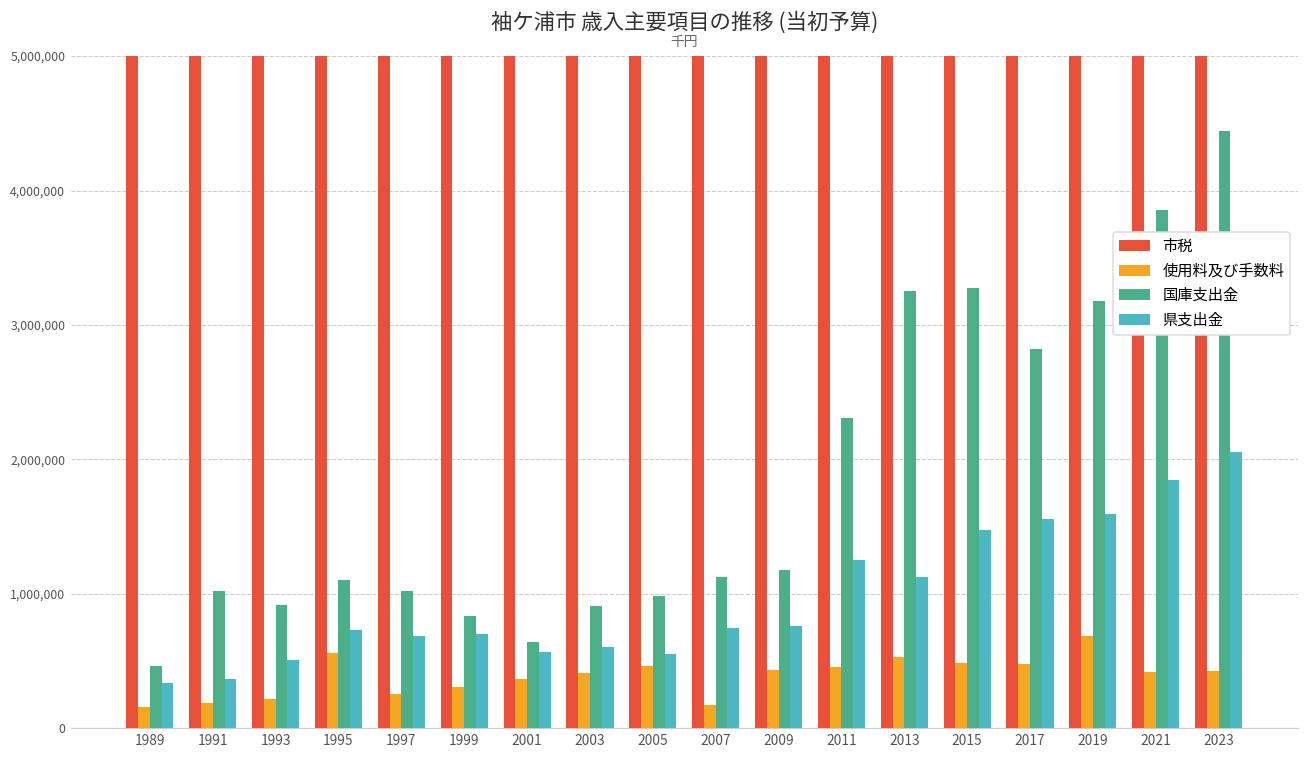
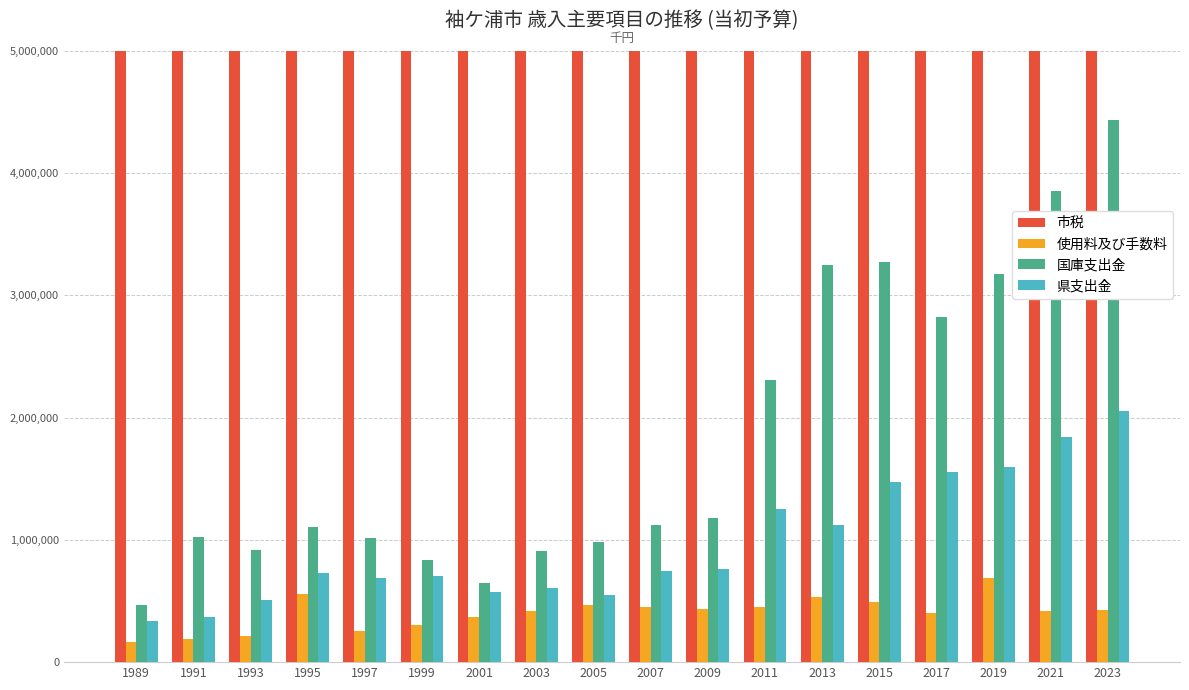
  {
    "使用料及び手数料": {
      "1989": "160,000",
      "1991": "190,000",
      "1993": "220,000",
      "1995": "560,000",
      "1997": "260,000",
      "1999": "310,000",
      "2001": "370,000",
      "2003": "420,000",
      "2005": "470,000",
-     "2007": "170,000",
+     "2007": "450,000",
      "2009": "430,000",
      "2011": "450,000",
      "2013": "530,000",
      "2015": "490,000",
-     "2017": "480,000",
+     "2017": "410,000",
      "2019": "690,000",
      "2021": "420,000",
      "2023": "430,000"
    }
  }
